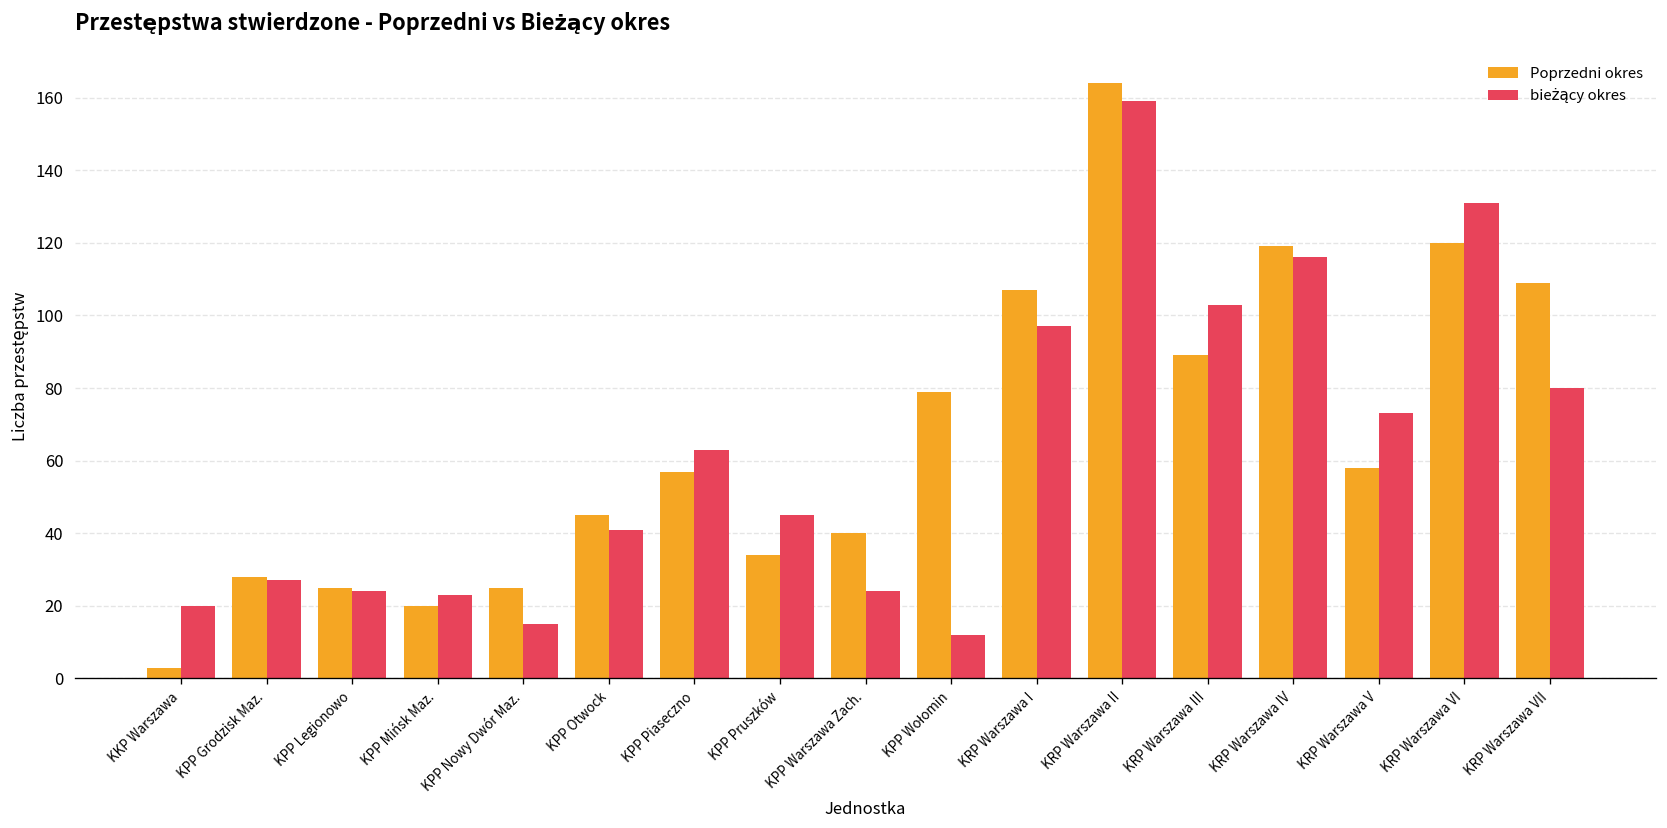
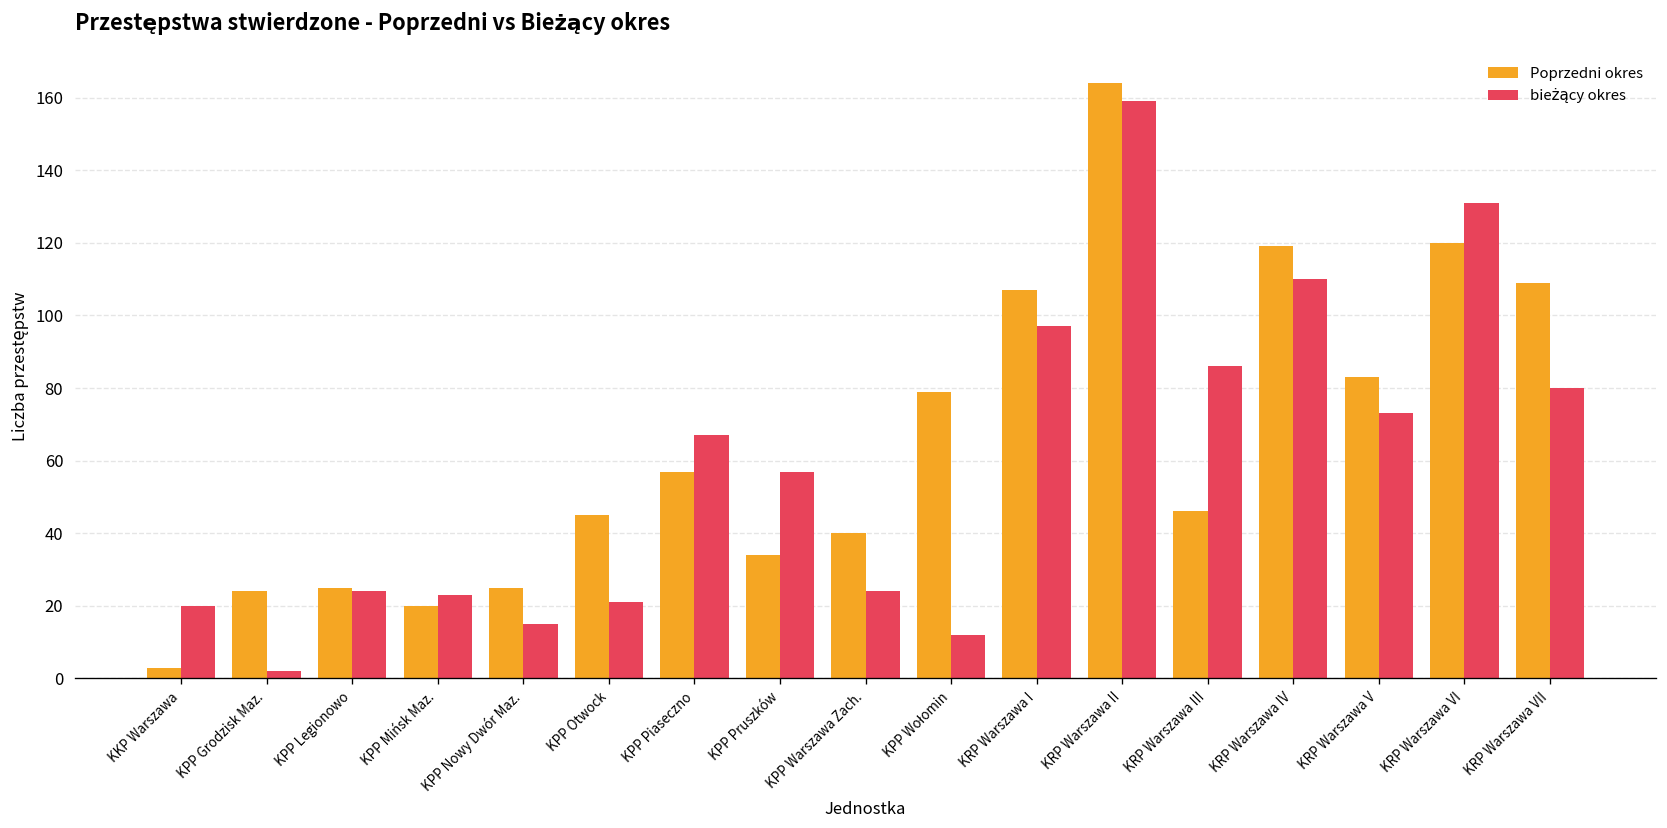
  {
    "Poprzedni okres": {
      "KKP Warszawa": 3,
-     "KPP Grodzisk Maz.": 28,
+     "KPP Grodzisk Maz.": 24,
      "KPP Legionowo": 25,
      "KPP Mińsk Maz.": 20,
      "KPP Nowy Dwór Maz.": 25,
      "KPP Otwock": 45,
      "KPP Piaseczno": 57,
      "KPP Pruszków": 34,
      "KPP Warszawa Zach.": 40,
      "KPP Wołomin": 79,
      "KRP Warszawa I": 107,
      "KRP Warszawa II": 164,
-     "KRP Warszawa III": 89,
+     "KRP Warszawa III": 46,
      "KRP Warszawa IV": 119,
-     "KRP Warszawa V": 58,
+     "KRP Warszawa V": 83,
      "KRP Warszawa VI": 120,
      "KRP Warszawa VII": 109
    },
    "bieżący okres": {
      "KKP Warszawa": 20,
-     "KPP Grodzisk Maz.": 27,
+     "KPP Grodzisk Maz.": 2,
      "KPP Legionowo": 24,
      "KPP Mińsk Maz.": 23,
      "KPP Nowy Dwór Maz.": 15,
-     "KPP Otwock": 41,
-     "KPP Piaseczno": 63,
-     "KPP Pruszków": 45,
+     "KPP Otwock": 21,
+     "KPP Piaseczno": 67,
+     "KPP Pruszków": 57,
      "KPP Warszawa Zach.": 24,
      "KPP Wołomin": 12,
      "KRP Warszawa I": 97,
      "KRP Warszawa II": 159,
-     "KRP Warszawa III": 103,
-     "KRP Warszawa IV": 116,
+     "KRP Warszawa III": 86,
+     "KRP Warszawa IV": 110,
      "KRP Warszawa V": 73,
      "KRP Warszawa VI": 131,
      "KRP Warszawa VII": 80
    }
  }
